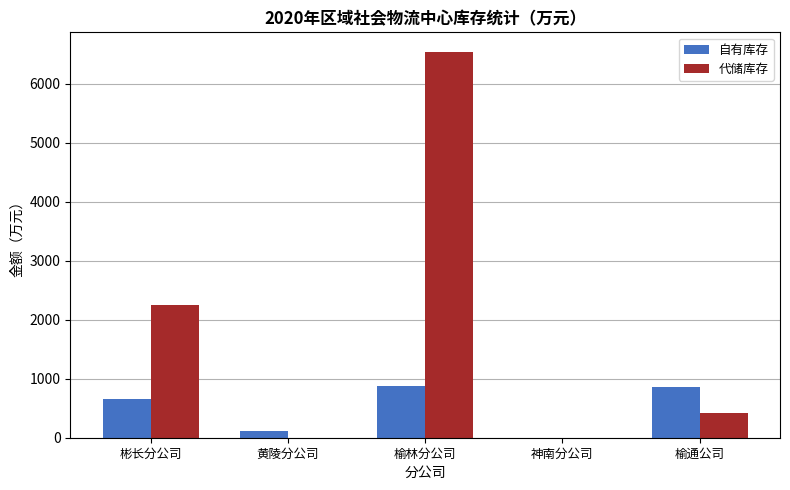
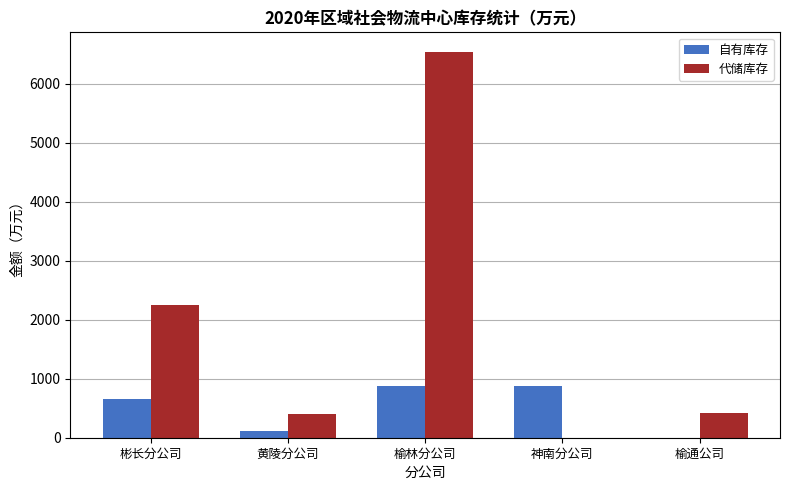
  {
    "自有库存": {
      "彬长分公司": 700,
      "黄陵分公司": 100,
      "榆林分公司": 900,
-     "神南分公司": 0,
-     "榆通公司": 900
+     "神南分公司": 900,
+     "榆通公司": 0
    },
    "代储库存": {
      "彬长分公司": 2300,
-     "黄陵分公司": 0,
+     "黄陵分公司": 400,
      "榆林分公司": 6500,
      "神南分公司": 0,
      "榆通公司": 400
    }
  }
